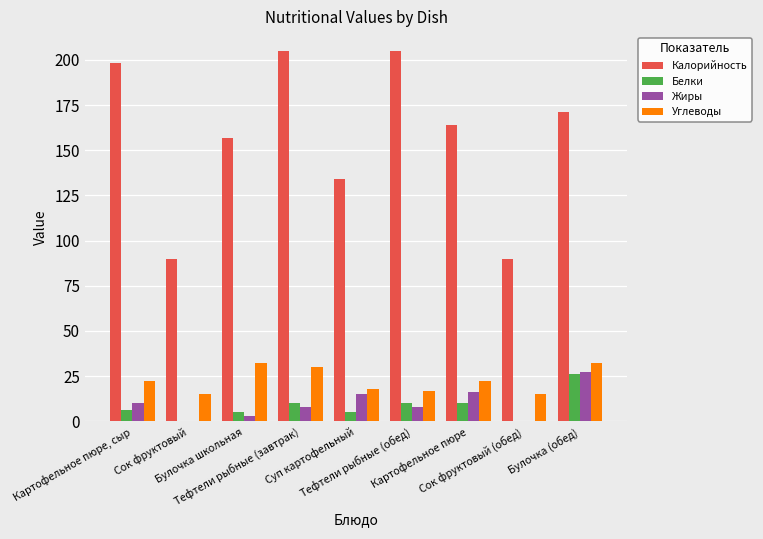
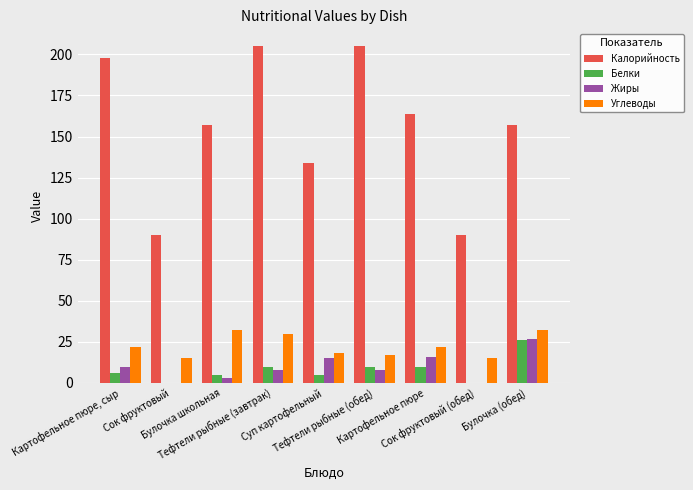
  {
    "Калорийность": {
      "Картофельное пюре, сыр": 198,
      "Сок фруктовый": 90,
      "Булочка школьная": 157,
      "Тефтели рыбные (завтрак)": 205,
      "Суп картофельный": 134,
      "Тефтели рыбные (обед)": 205,
      "Картофельное пюре": 164,
      "Сок фруктовый (обед)": 90,
-     "Булочка (обед)": 171
+     "Булочка (обед)": 157
    },
    "Белки": {
      "Картофельное пюре, сыр": 6,
      "Сок фруктовый": 0,
      "Булочка школьная": 5,
      "Тефтели рыбные (завтрак)": 10,
      "Суп картофельный": 5,
      "Тефтели рыбные (обед)": 10,
      "Картофельное пюре": 10,
      "Сок фруктовый (обед)": 0,
      "Булочка (обед)": 26
    },
    "Жиры": {
      "Картофельное пюре, сыр": 10,
      "Сок фруктовый": 0,
      "Булочка школьная": 3,
      "Тефтели рыбные (завтрак)": 8,
      "Суп картофельный": 15,
      "Тефтели рыбные (обед)": 8,
      "Картофельное пюре": 16,
      "Сок фруктовый (обед)": 0,
      "Булочка (обед)": 27
    },
    "Углеводы": {
      "Картофельное пюре, сыр": 22,
      "Сок фруктовый": 15,
      "Булочка школьная": 32,
      "Тефтели рыбные (завтрак)": 30,
      "Суп картофельный": 18,
      "Тефтели рыбные (обед)": 17,
      "Картофельное пюре": 22,
      "Сок фруктовый (обед)": 15,
      "Булочка (обед)": 32
    }
  }
